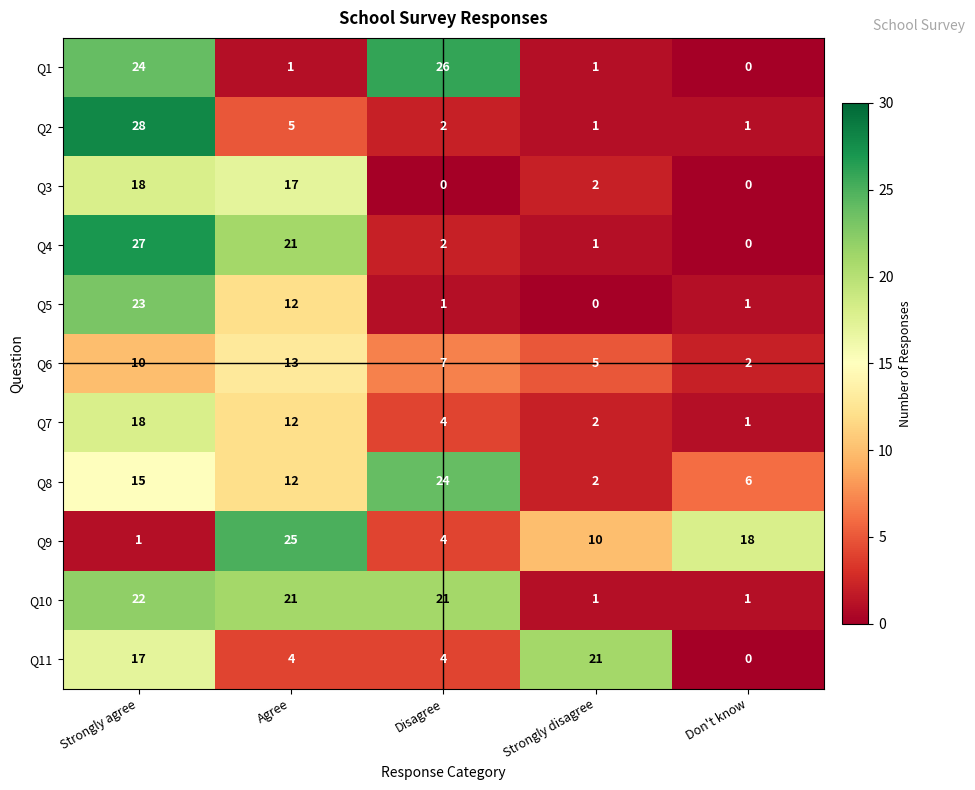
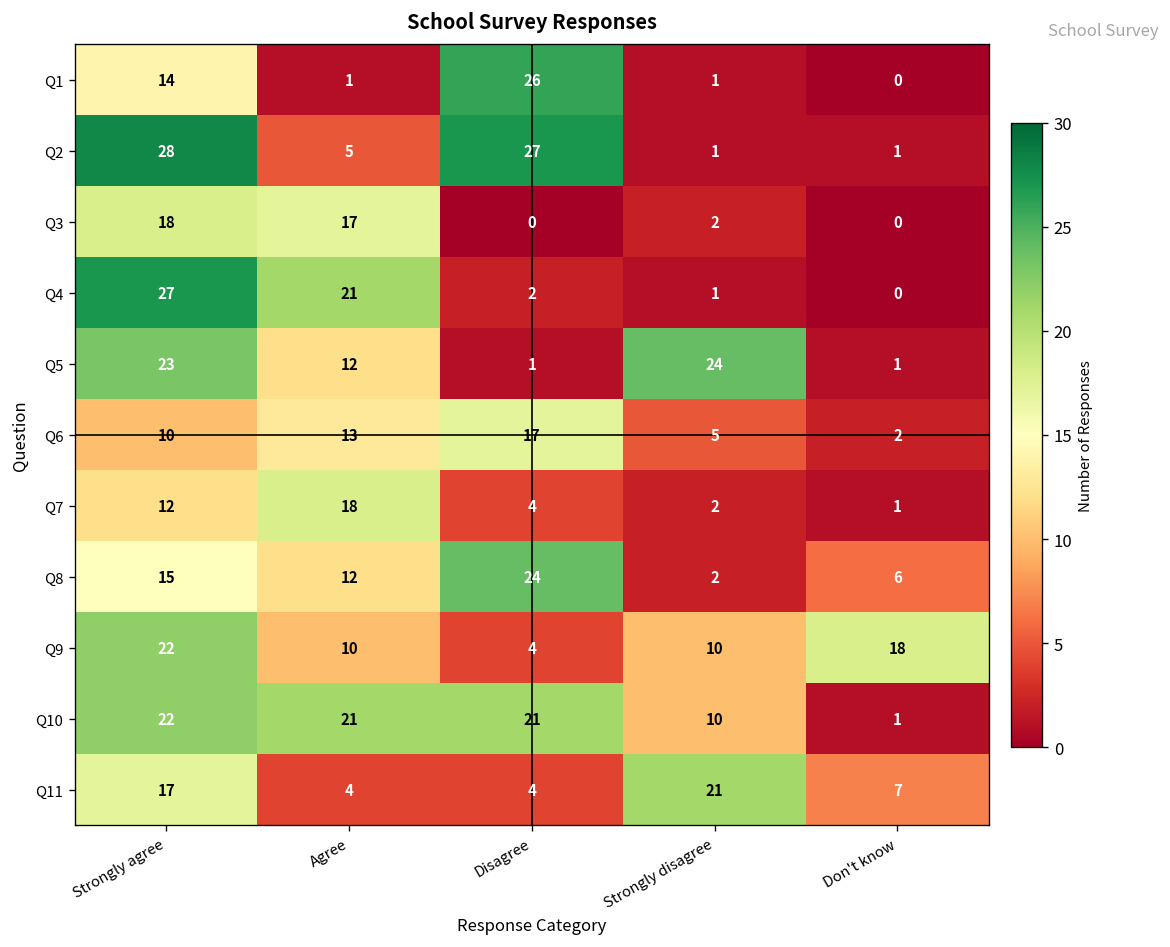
  {
    "Q1": {
-     "Strongly agree": 24,
+     "Strongly agree": 14,
      "Agree": 1,
      "Disagree": 26,
      "Strongly disagree": 1,
      "Don't know": 0
    },
    "Q2": {
      "Strongly agree": 28,
      "Agree": 5,
-     "Disagree": 2,
+     "Disagree": 27,
      "Strongly disagree": 1,
      "Don't know": 1
    },
    "Q3": {
      "Strongly agree": 18,
      "Agree": 17,
      "Disagree": 0,
      "Strongly disagree": 2,
      "Don't know": 0
    },
    "Q4": {
      "Strongly agree": 27,
      "Agree": 21,
      "Disagree": 2,
      "Strongly disagree": 1,
      "Don't know": 0
    },
    "Q5": {
      "Strongly agree": 23,
      "Agree": 12,
      "Disagree": 1,
-     "Strongly disagree": 0,
+     "Strongly disagree": 24,
      "Don't know": 1
    },
    "Q6": {
      "Strongly agree": 10,
      "Agree": 13,
-     "Disagree": 7,
+     "Disagree": 17,
      "Strongly disagree": 5,
      "Don't know": 2
    },
    "Q7": {
-     "Strongly agree": 18,
-     "Agree": 12,
+     "Strongly agree": 12,
+     "Agree": 18,
      "Disagree": 4,
      "Strongly disagree": 2,
      "Don't know": 1
    },
    "Q8": {
      "Strongly agree": 15,
      "Agree": 12,
      "Disagree": 24,
      "Strongly disagree": 2,
      "Don't know": 6
    },
    "Q9": {
-     "Strongly agree": 1,
-     "Agree": 25,
+     "Strongly agree": 22,
+     "Agree": 10,
      "Disagree": 4,
      "Strongly disagree": 10,
      "Don't know": 18
    },
    "Q10": {
      "Strongly agree": 22,
      "Agree": 21,
      "Disagree": 21,
-     "Strongly disagree": 1,
+     "Strongly disagree": 10,
      "Don't know": 1
    },
    "Q11": {
      "Strongly agree": 17,
      "Agree": 4,
      "Disagree": 4,
      "Strongly disagree": 21,
-     "Don't know": 0
+     "Don't know": 7
    }
  }
